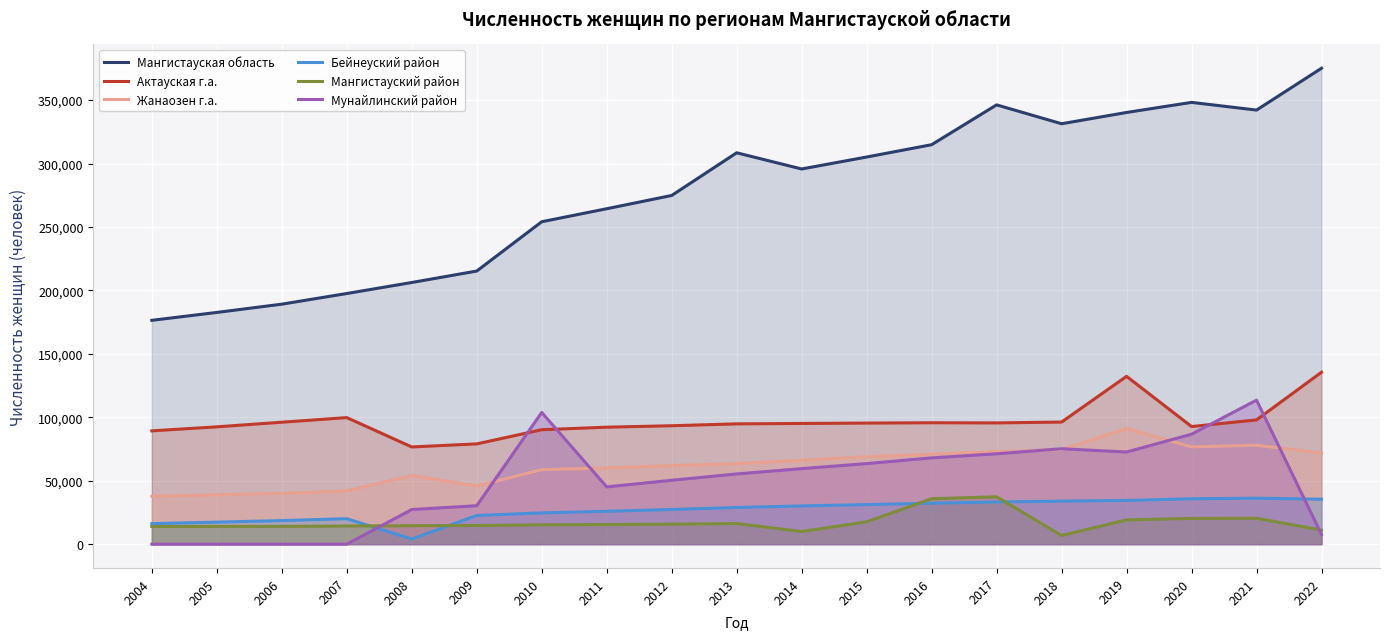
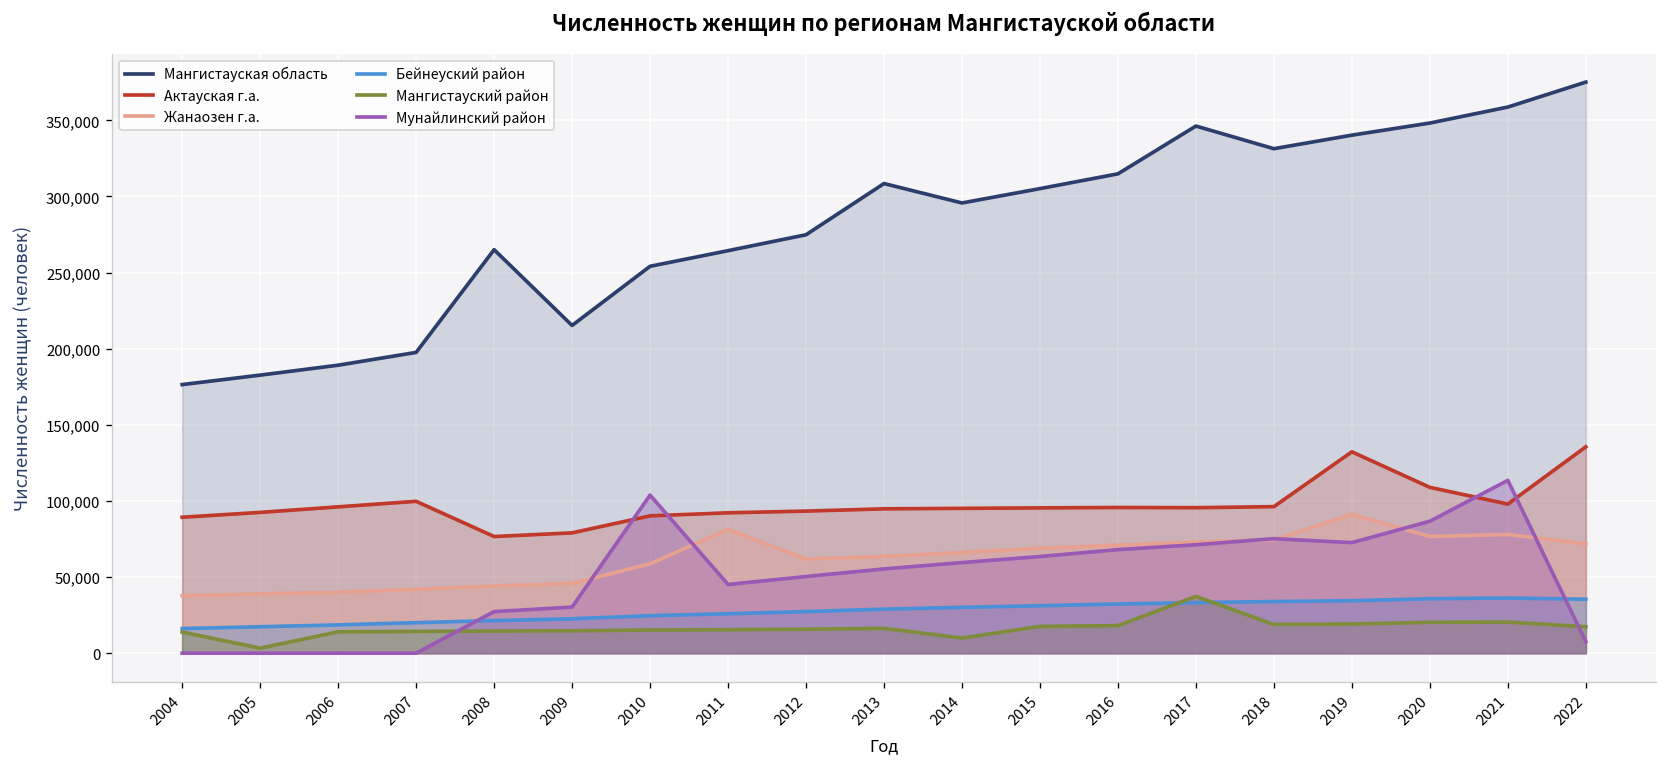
  {
    "Мангистауская область": {
      "2004": "176,000",
      "2005": "183,000",
      "2006": "189,000",
      "2007": "198,000",
-     "2008": "206,000",
+     "2008": "265,000",
      "2009": "215,000",
      "2010": "254,000",
      "2011": "264,000",
      "2012": "275,000",
      "2013": "308,000",
      "2014": "296,000",
      "2015": "305,000",
      "2016": "315,000",
      "2017": "346,000",
      "2018": "331,000",
      "2019": "340,000",
      "2020": "348,000",
-     "2021": "342,000",
+     "2021": "359,000",
      "2022": "375,000"
    },
    "Актауская г.а.": {
      "2004": "89,000",
      "2005": "92,000",
      "2006": "96,000",
      "2007": "100,000",
      "2008": "77,000",
      "2009": "79,000",
      "2010": "90,000",
      "2011": "92,000",
      "2012": "93,000",
      "2013": "95,000",
      "2014": "95,000",
      "2015": "95,000",
      "2016": "96,000",
      "2017": "96,000",
      "2018": "96,000",
      "2019": "132,000",
-     "2020": "93,000",
+     "2020": "109,000",
      "2021": "98,000",
      "2022": "136,000"
    },
    "Жанаозен г.а.": {
      "2004": "38,000",
      "2005": "39,000",
      "2006": "40,000",
      "2007": "42,000",
-     "2008": "54,000",
+     "2008": "44,000",
      "2009": "46,000",
      "2010": "59,000",
-     "2011": "60,000",
+     "2011": "81,000",
      "2012": "62,000",
      "2013": "64,000",
      "2014": "66,000",
      "2015": "69,000",
      "2016": "71,000",
      "2019": "91,000",
      "2020": "77,000",
      "2021": "78,000",
      "2022": "72,000"
    },
    "Бейнеуский район": {
      "2004": "16,000",
      "2005": "17,000",
      "2006": "19,000",
      "2007": "20,000",
-     "2008": "4,000",
+     "2008": "21,000",
      "2009": "23,000",
      "2010": "25,000",
      "2011": "26,000",
      "2012": "27,000",
      "2013": "29,000",
      "2014": "30,000",
      "2015": "31,000",
      "2016": "32,000",
      "2017": "33,000",
      "2018": "34,000",
      "2019": "34,000",
      "2020": "36,000",
      "2021": "36,000",
      "2022": "35,000"
    },
    "Мангистауский район": {
      "2004": "14,000",
-     "2005": "14,000",
+     "2005": "3,000",
      "2006": "14,000",
      "2007": "14,000",
      "2008": "15,000",
      "2009": "15,000",
      "2010": "15,000",
      "2011": "15,000",
      "2012": "16,000",
      "2013": "16,000",
      "2014": "10,000",
      "2015": "18,000",
-     "2016": "36,000",
+     "2016": "18,000",
      "2017": "37,000",
-     "2018": "7,000",
+     "2018": "19,000",
      "2019": "19,000",
      "2020": "20,000",
      "2021": "20,000",
-     "2022": "11,000"
+     "2022": "17,000"
    },
    "Мунайлинский район": {
      "2004": "0",
      "2005": "0",
      "2006": "0",
      "2007": "0",
      "2008": "27,000",
      "2009": "30,000",
      "2010": "104,000",
      "2011": "45,000",
      "2012": "50,000",
      "2013": "55,000",
      "2014": "60,000",
      "2015": "63,000",
      "2016": "68,000",
      "2019": "73,000",
      "2020": "87,000",
      "2021": "114,000",
      "2022": "8,000"
    }
  }
